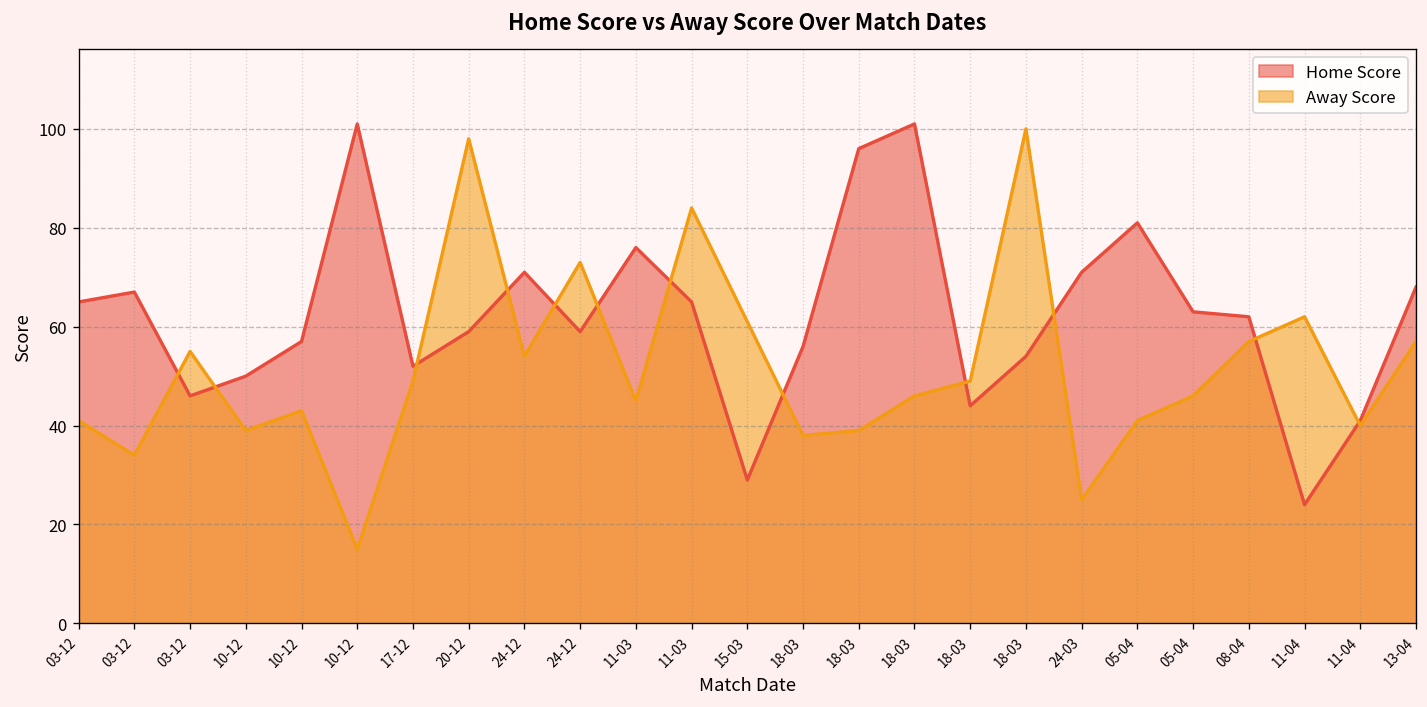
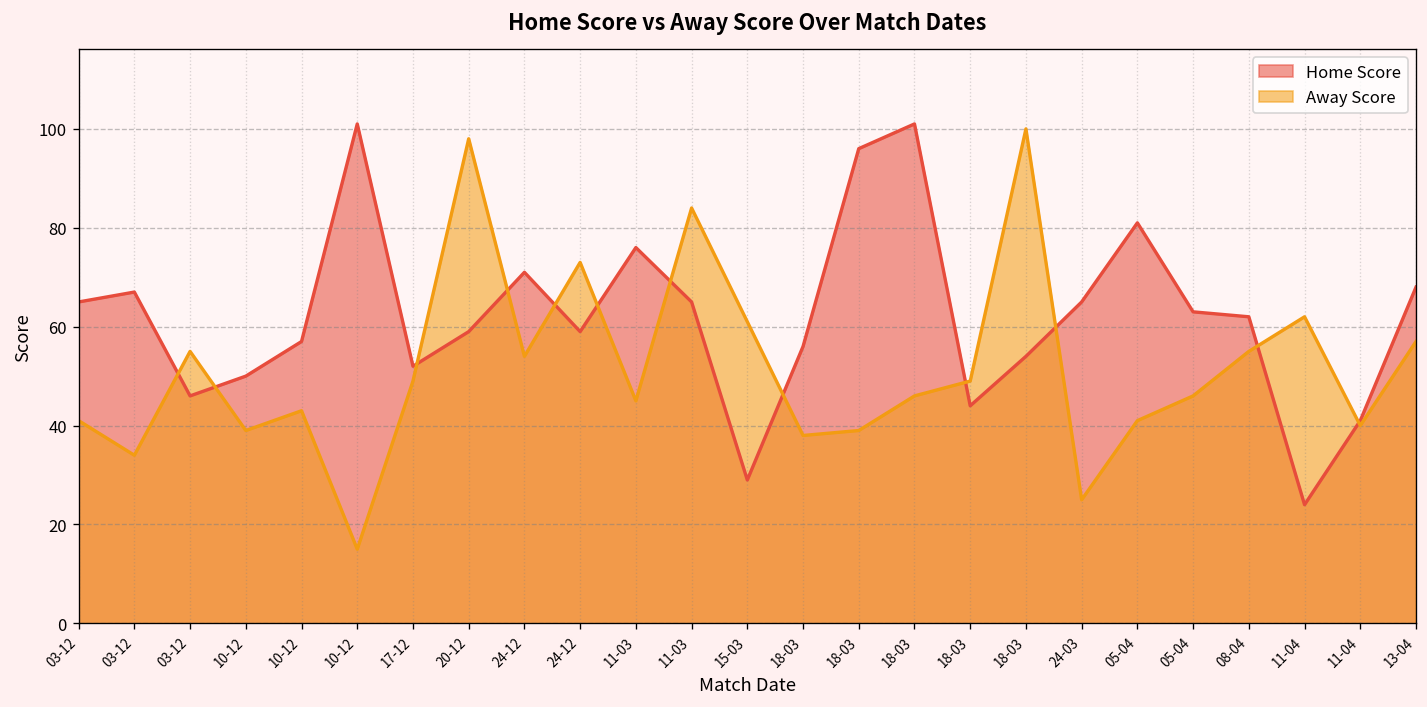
  {
    "Home Score": {
      "17-12": 52,
      "20-12": 59,
      "15-03": 29,
-     "24-03": 71,
+     "24-03": 65,
      "08-04": 62,
      "13-04": 68
    },
    "Away Score": {
      "17-12": 49,
      "20-12": 98,
      "15-03": 61,
      "24-03": 25,
-     "08-04": 57,
+     "08-04": 55,
      "13-04": 57
    }
  }
